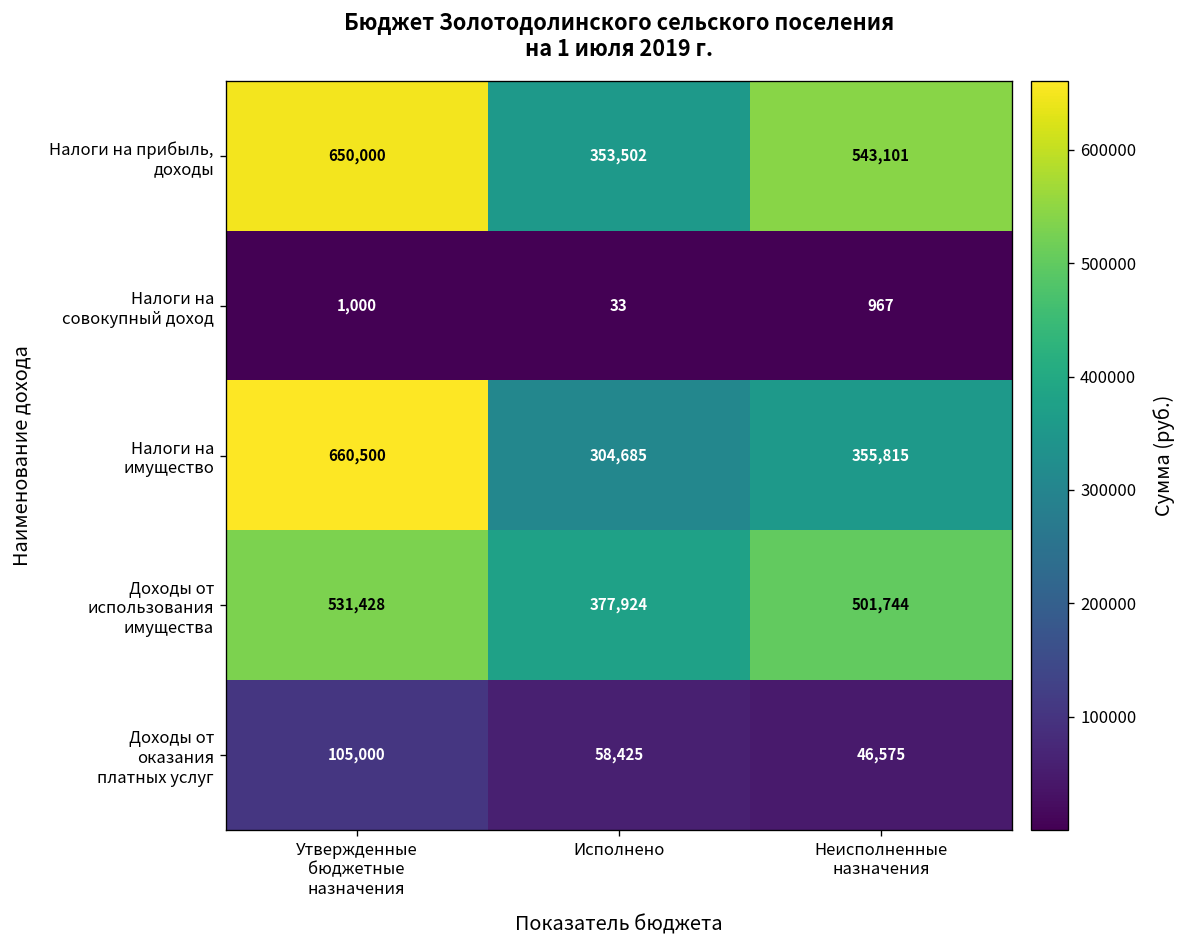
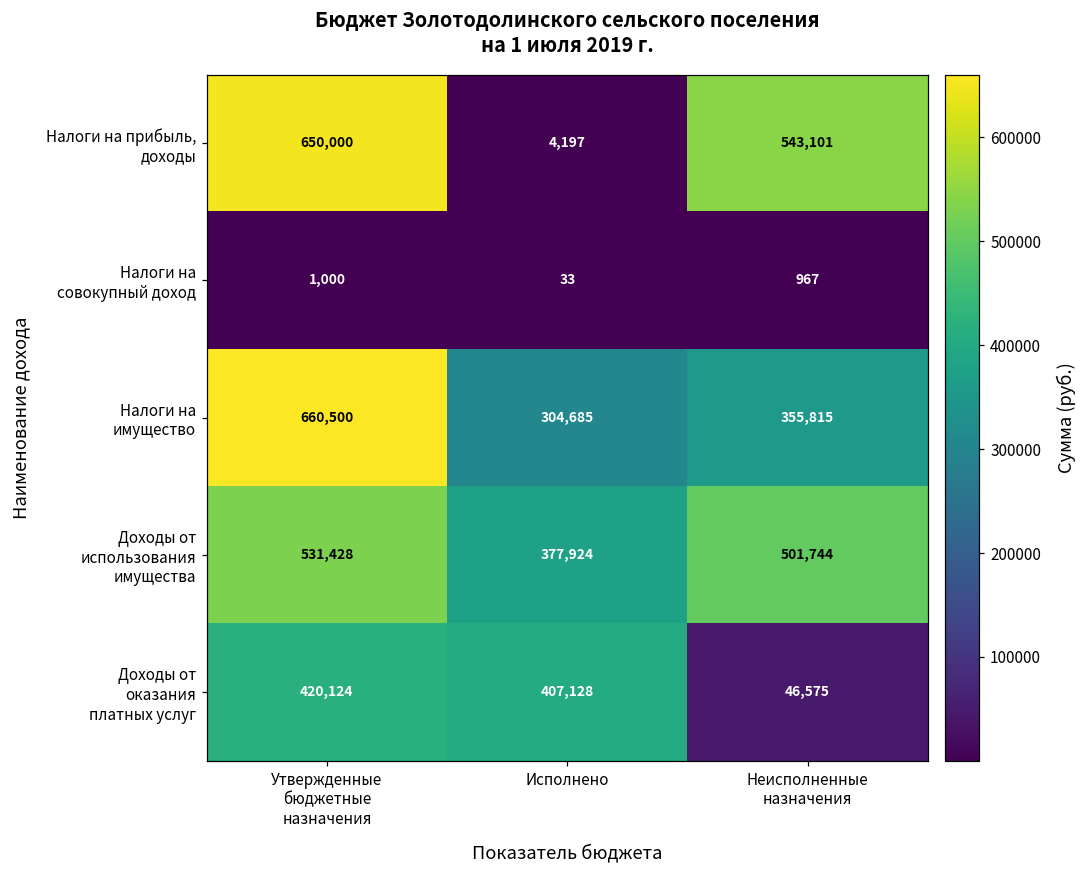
  {
    "Налоги на прибыль, доходы": {
      "Утвержденные бюджетные назначения": "650,000",
-     "Исполнено": "353,502",
+     "Исполнено": "4,197",
      "Неисполненные назначения": "543,101"
    },
    "Налоги на совокупный доход": {
      "Утвержденные бюджетные назначения": "1,000",
      "Исполнено": "33",
      "Неисполненные назначения": "967"
    },
    "Налоги на имущество": {
      "Утвержденные бюджетные назначения": "660,500",
      "Исполнено": "304,685",
      "Неисполненные назначения": "355,815"
    },
    "Доходы от использования имущества": {
      "Утвержденные бюджетные назначения": "531,428",
      "Исполнено": "377,924",
      "Неисполненные назначения": "501,744"
    },
    "Доходы от оказания платных услуг": {
-     "Утвержденные бюджетные назначения": "105,000",
-     "Исполнено": "58,425",
+     "Утвержденные бюджетные назначения": "420,124",
+     "Исполнено": "407,128",
      "Неисполненные назначения": "46,575"
    }
  }
